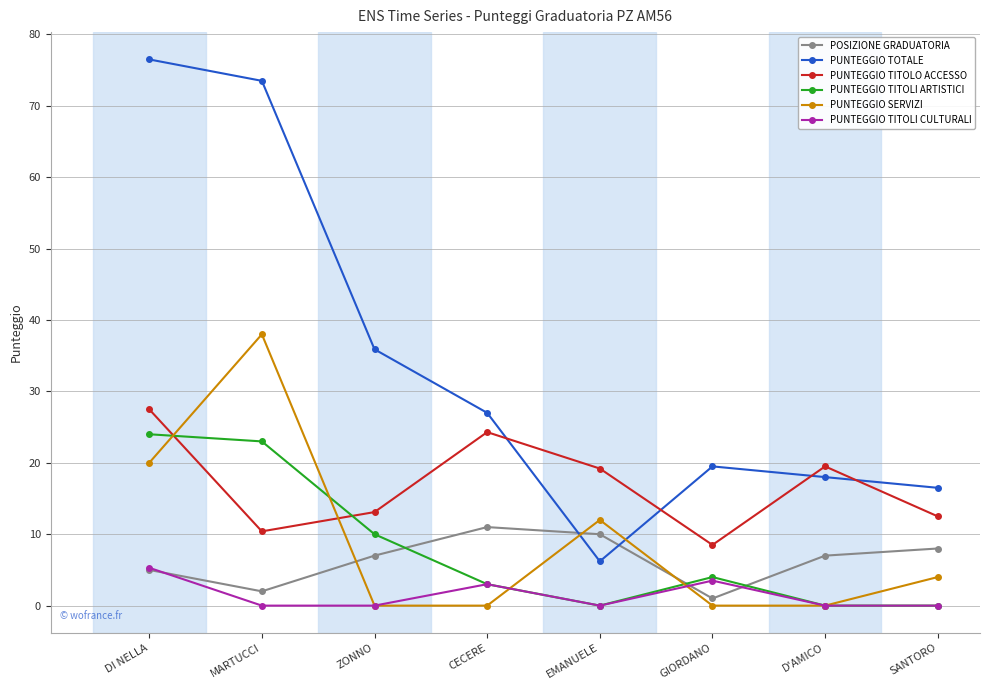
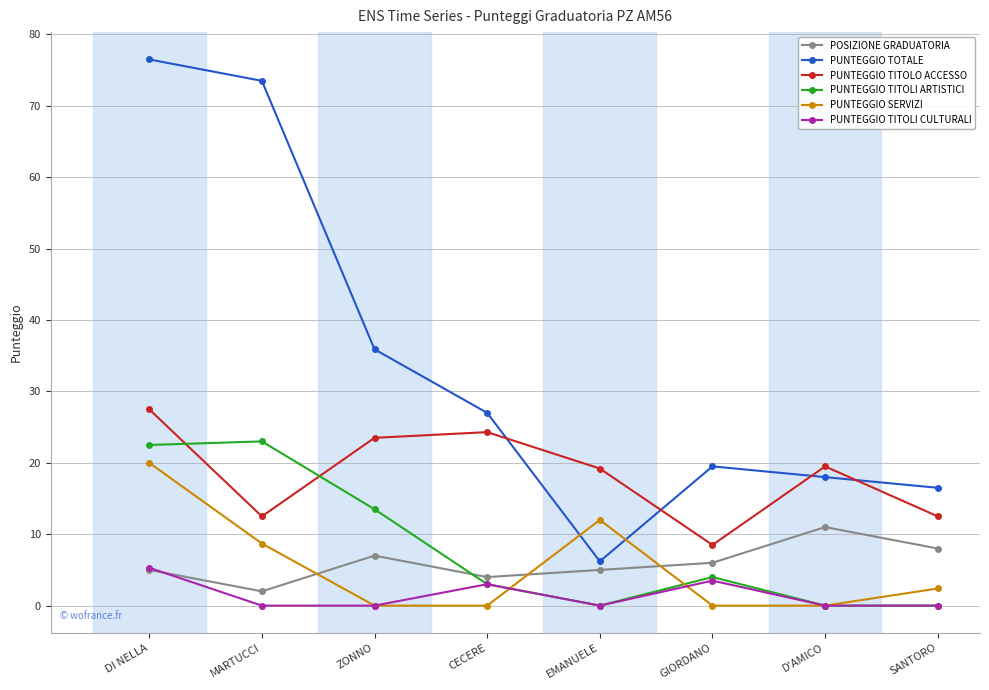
  {
    "POSIZIONE GRADUATORIA": {
      "MARTUCCI": 2,
      "ZONNO": 7,
-     "CECERE": 11,
-     "EMANUELE": 10,
-     "GIORDANO": 1,
-     "D'AMICO": 7,
+     "CECERE": 4,
+     "EMANUELE": 5,
+     "GIORDANO": 6,
+     "D'AMICO": 11,
      "SANTORO": 8
    },
    "PUNTEGGIO TOTALE": {
      "DI NELLA": 77,
      "MARTUCCI": 74,
      "ZONNO": 36,
      "CECERE": 27,
      "EMANUELE": 6,
      "GIORDANO": 20,
      "D'AMICO": 18,
      "SANTORO": 17
    },
    "PUNTEGGIO TITOLO ACCESSO": {
      "DI NELLA": 28,
-     "MARTUCCI": 10,
-     "ZONNO": 13,
+     "MARTUCCI": 13,
+     "ZONNO": 24,
      "CECERE": 24,
      "EMANUELE": 19,
      "GIORDANO": 9,
      "D'AMICO": 20,
      "SANTORO": 13
    },
    "PUNTEGGIO TITOLI ARTISTICI": {
-     "DI NELLA": 24,
+     "DI NELLA": 23,
      "MARTUCCI": 23,
-     "ZONNO": 10,
+     "ZONNO": 14,
      "GIORDANO": 4
    },
    "PUNTEGGIO SERVIZI": {
      "DI NELLA": 20,
-     "MARTUCCI": 38,
+     "MARTUCCI": 9,
      "CECERE": 0,
      "EMANUELE": 12,
      "GIORDANO": 0,
-     "SANTORO": 4
+     "SANTORO": 2
    },
    "PUNTEGGIO TITOLI CULTURALI": {
      "MARTUCCI": 0,
      "GIORDANO": 4
    }
  }
